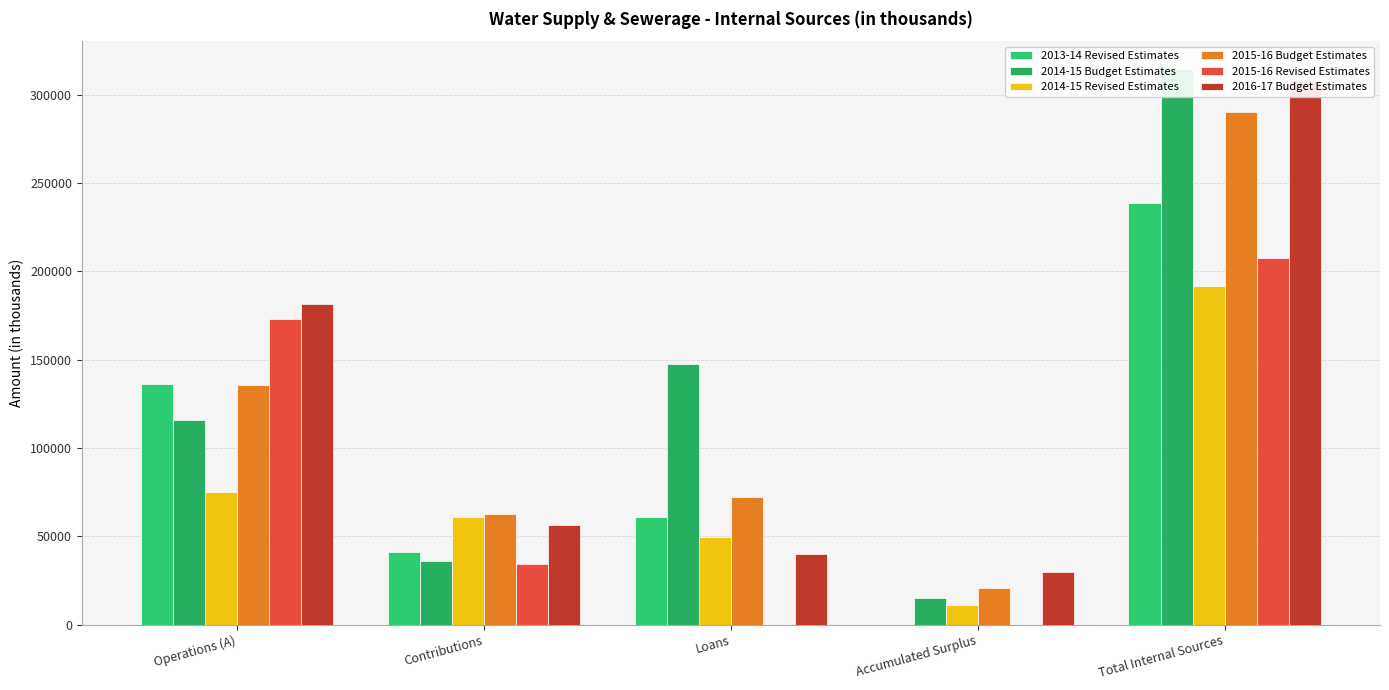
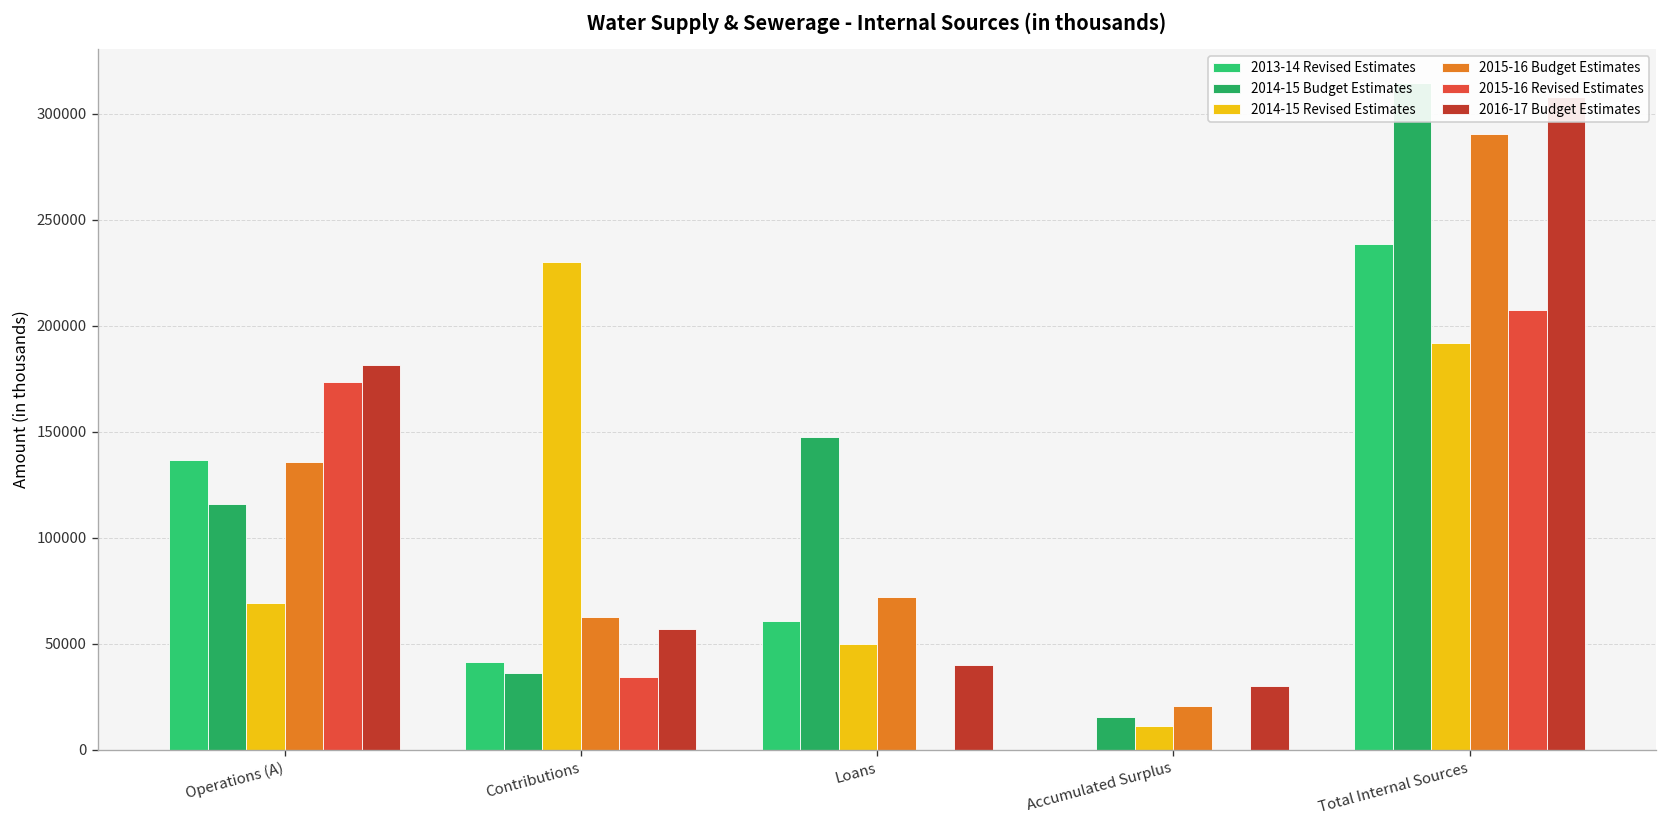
  {
    "2014-15 Revised Estimates": {
-     "Operations (A)": 75000,
-     "Contributions": 61000,
+     "Operations (A)": 69000,
+     "Contributions": 230000,
      "Loans": 50000,
      "Accumulated Surplus": 11000,
      "Total Internal Sources": 192000
    }
  }
